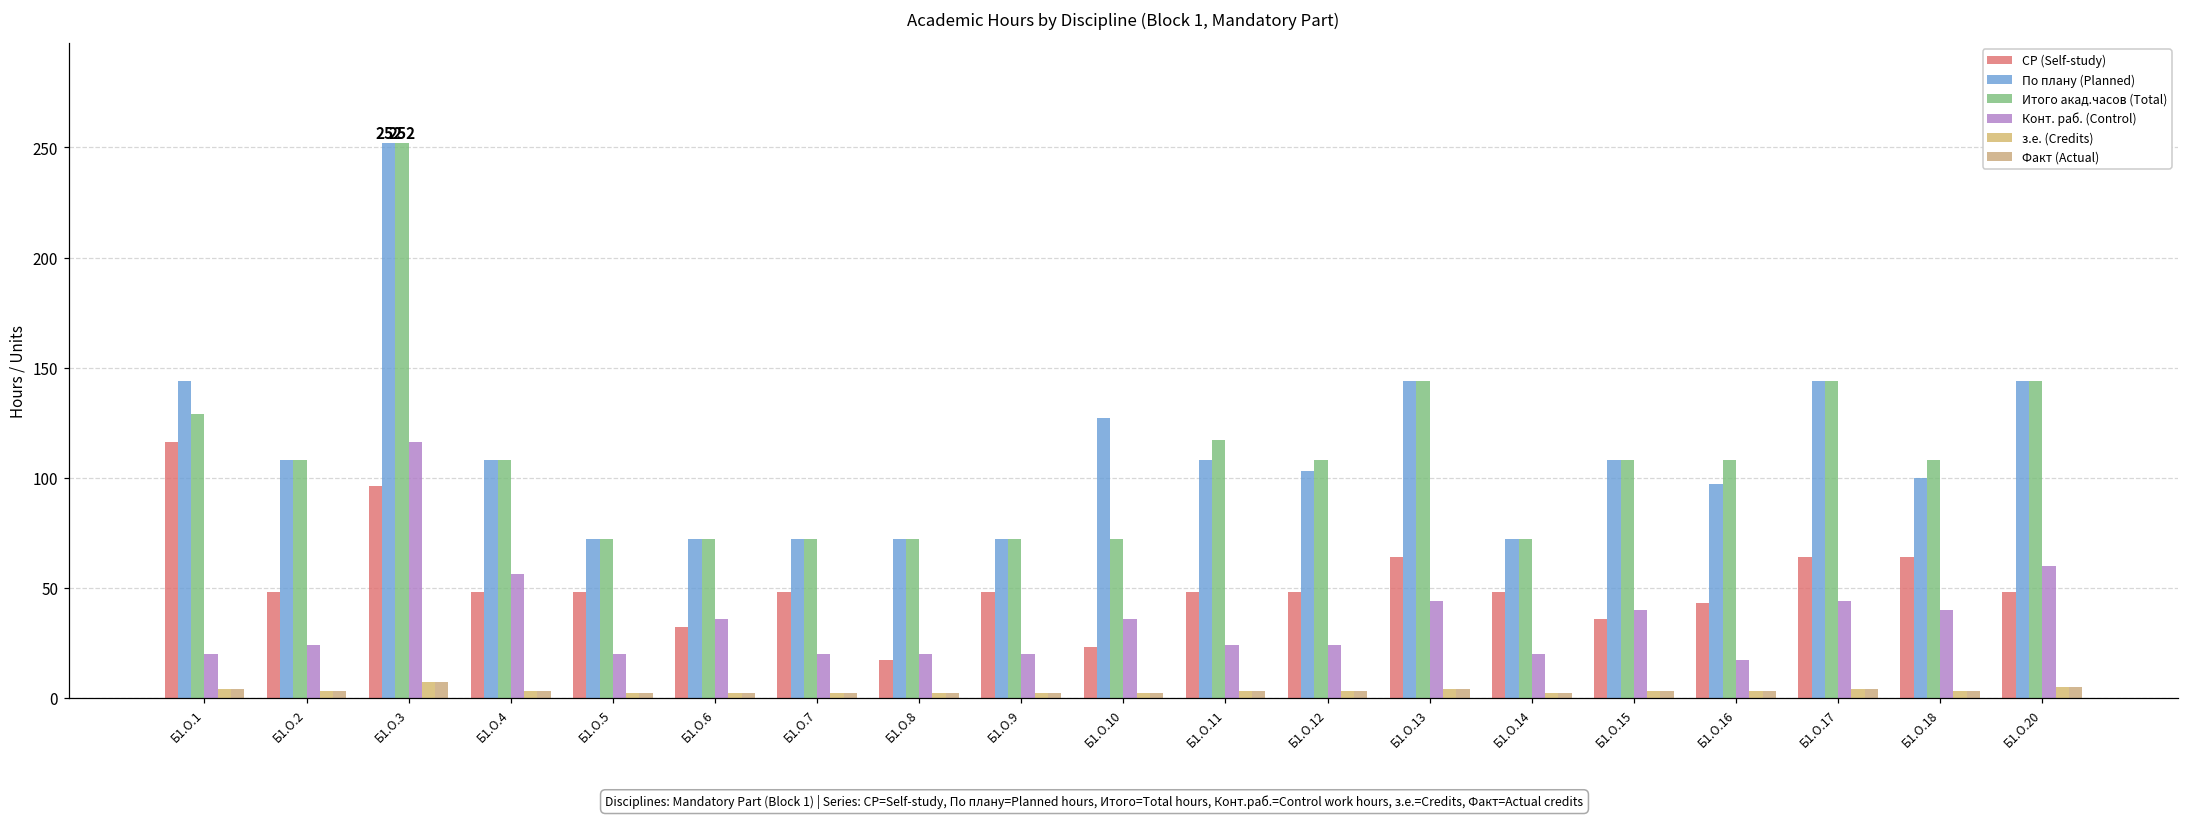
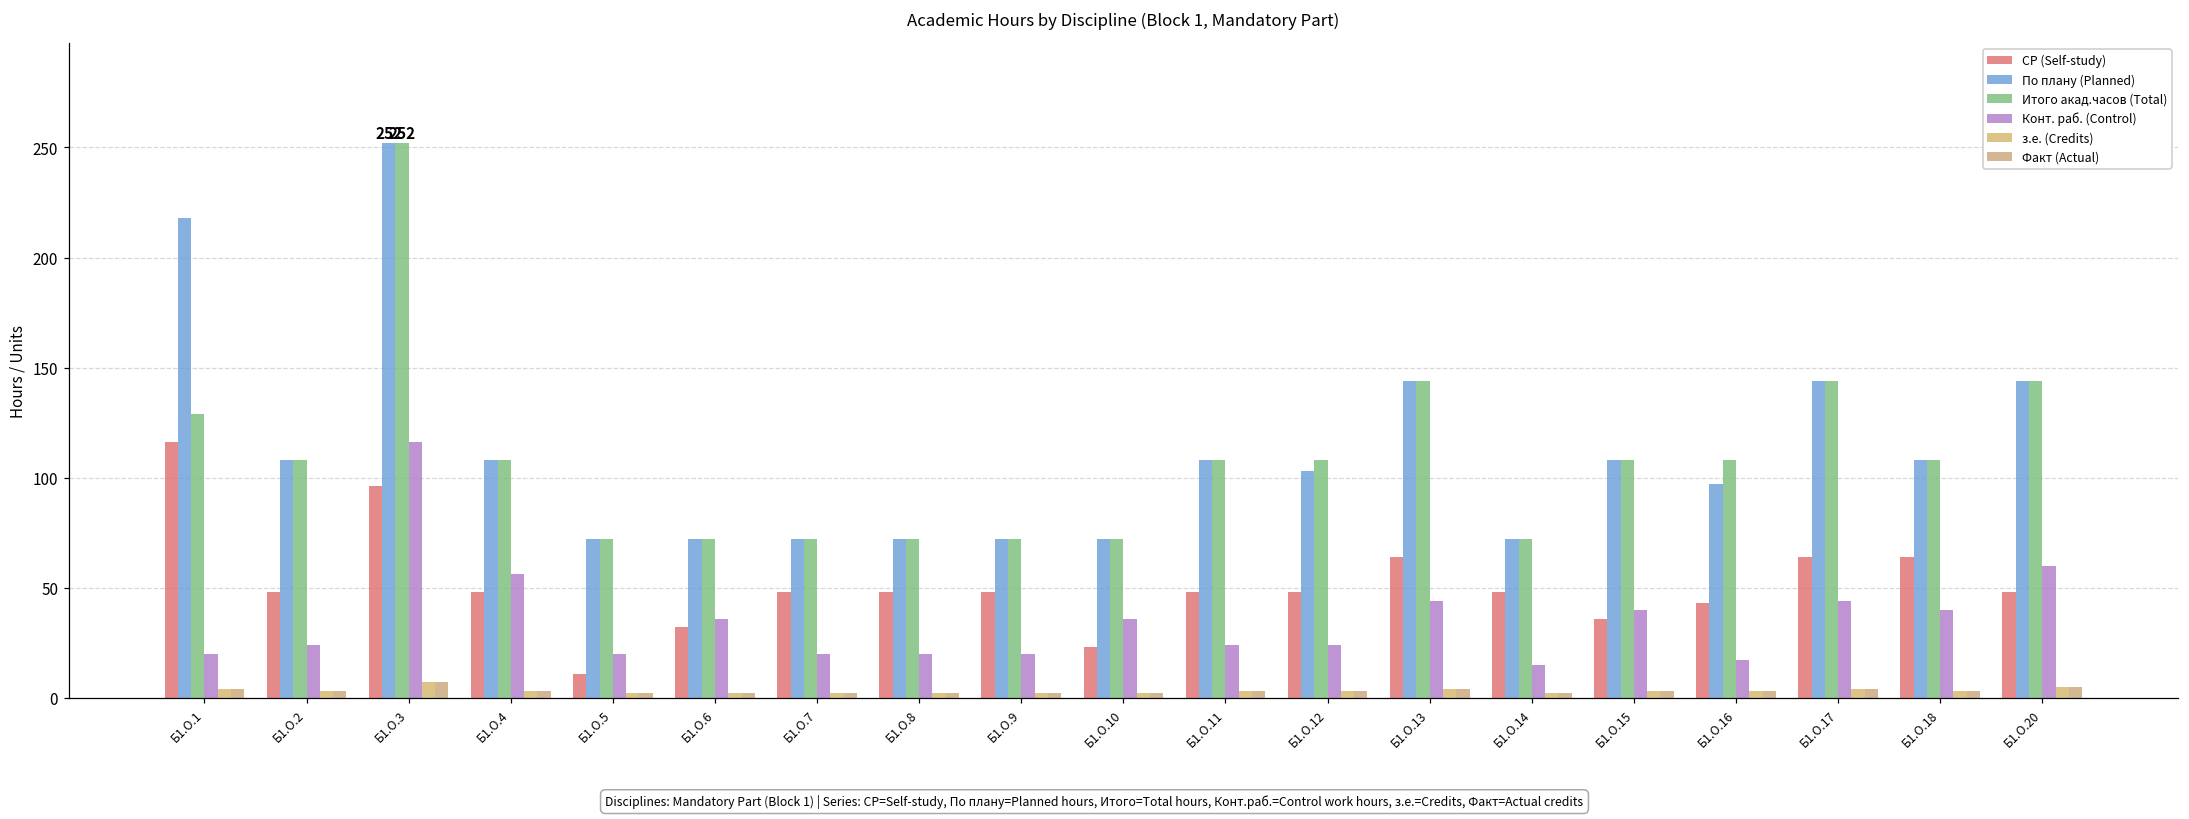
  {
    "СР (Self-study)": {
      "Б1.О.1": 116,
      "Б1.О.2": 48,
      "Б1.О.3": 96,
      "Б1.О.4": 48,
-     "Б1.О.5": 48,
+     "Б1.О.5": 11,
      "Б1.О.6": 32,
      "Б1.О.7": 48,
-     "Б1.О.8": 17,
+     "Б1.О.8": 48,
      "Б1.О.9": 48,
      "Б1.О.10": 23,
      "Б1.О.11": 48,
      "Б1.О.12": 48,
      "Б1.О.13": 64,
      "Б1.О.14": 48,
      "Б1.О.15": 36,
      "Б1.О.16": 43,
      "Б1.О.17": 64,
      "Б1.О.18": 64,
      "Б1.О.20": 48
    },
    "По плану (Planned)": {
-     "Б1.О.1": 144,
+     "Б1.О.1": 218,
      "Б1.О.2": 108,
      "Б1.О.4": 108,
      "Б1.О.5": 72,
      "Б1.О.6": 72,
      "Б1.О.7": 72,
      "Б1.О.8": 72,
      "Б1.О.9": 72,
-     "Б1.О.10": 127,
+     "Б1.О.10": 72,
      "Б1.О.11": 108,
      "Б1.О.12": 103,
      "Б1.О.13": 144,
      "Б1.О.14": 72,
      "Б1.О.15": 108,
      "Б1.О.16": 97,
      "Б1.О.17": 144,
-     "Б1.О.18": 100,
+     "Б1.О.18": 108,
      "Б1.О.20": 144
    },
    "Итого акад.часов (Total)": {
      "Б1.О.1": 129,
      "Б1.О.2": 108,
      "Б1.О.4": 108,
      "Б1.О.5": 72,
      "Б1.О.6": 72,
      "Б1.О.7": 72,
      "Б1.О.8": 72,
      "Б1.О.9": 72,
      "Б1.О.10": 72,
-     "Б1.О.11": 117,
+     "Б1.О.11": 108,
      "Б1.О.12": 108,
      "Б1.О.13": 144,
      "Б1.О.14": 72,
      "Б1.О.15": 108,
      "Б1.О.16": 108,
      "Б1.О.17": 144,
      "Б1.О.18": 108,
      "Б1.О.20": 144
    },
    "Конт. раб. (Control)": {
      "Б1.О.1": 20,
      "Б1.О.2": 24,
      "Б1.О.3": 116,
      "Б1.О.4": 56,
      "Б1.О.5": 20,
      "Б1.О.6": 36,
      "Б1.О.7": 20,
      "Б1.О.8": 20,
      "Б1.О.9": 20,
      "Б1.О.10": 36,
      "Б1.О.11": 24,
      "Б1.О.12": 24,
      "Б1.О.13": 44,
-     "Б1.О.14": 20,
+     "Б1.О.14": 15,
      "Б1.О.15": 40,
      "Б1.О.16": 17,
      "Б1.О.17": 44,
      "Б1.О.18": 40,
      "Б1.О.20": 60
    }
  }
